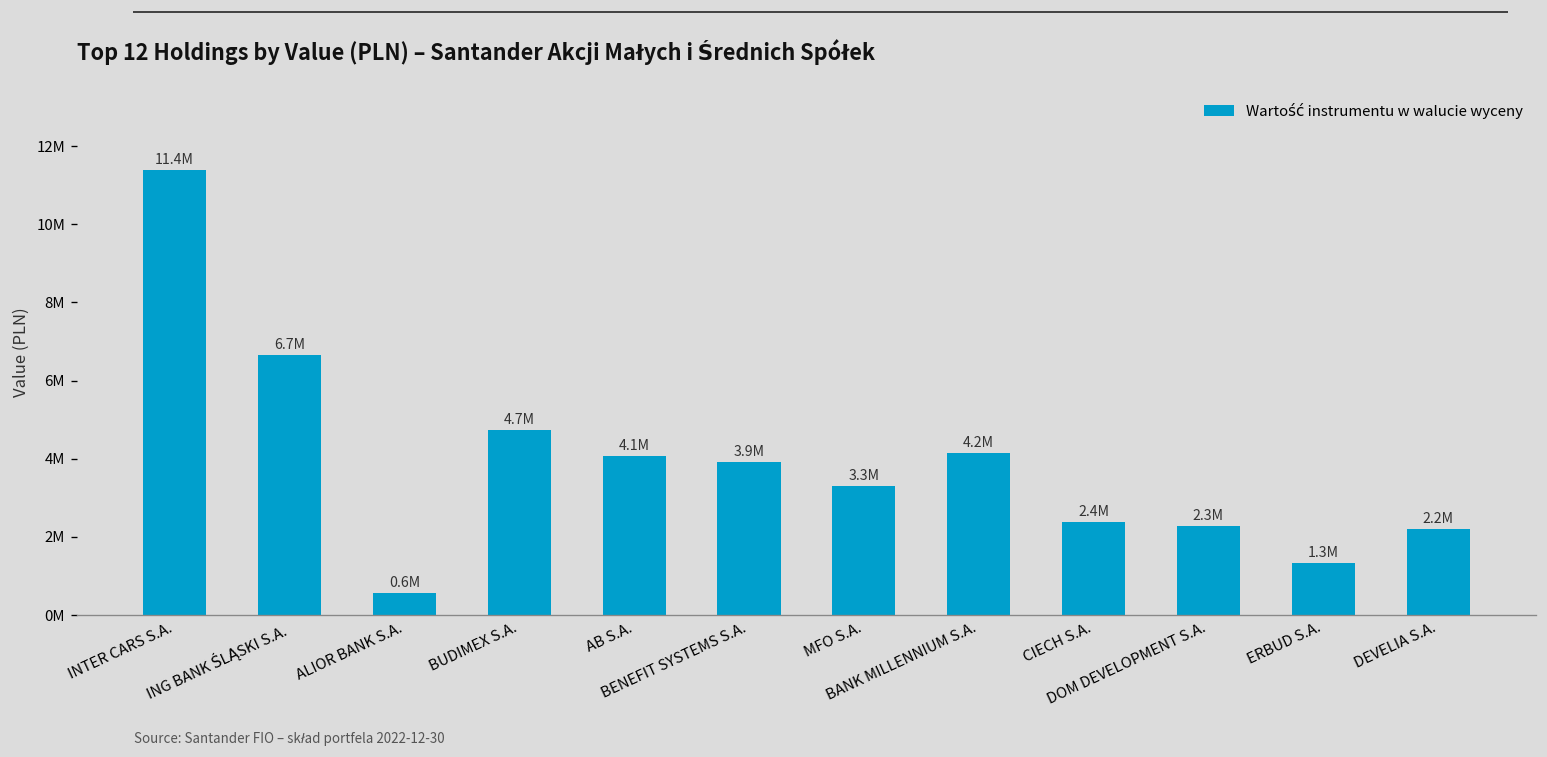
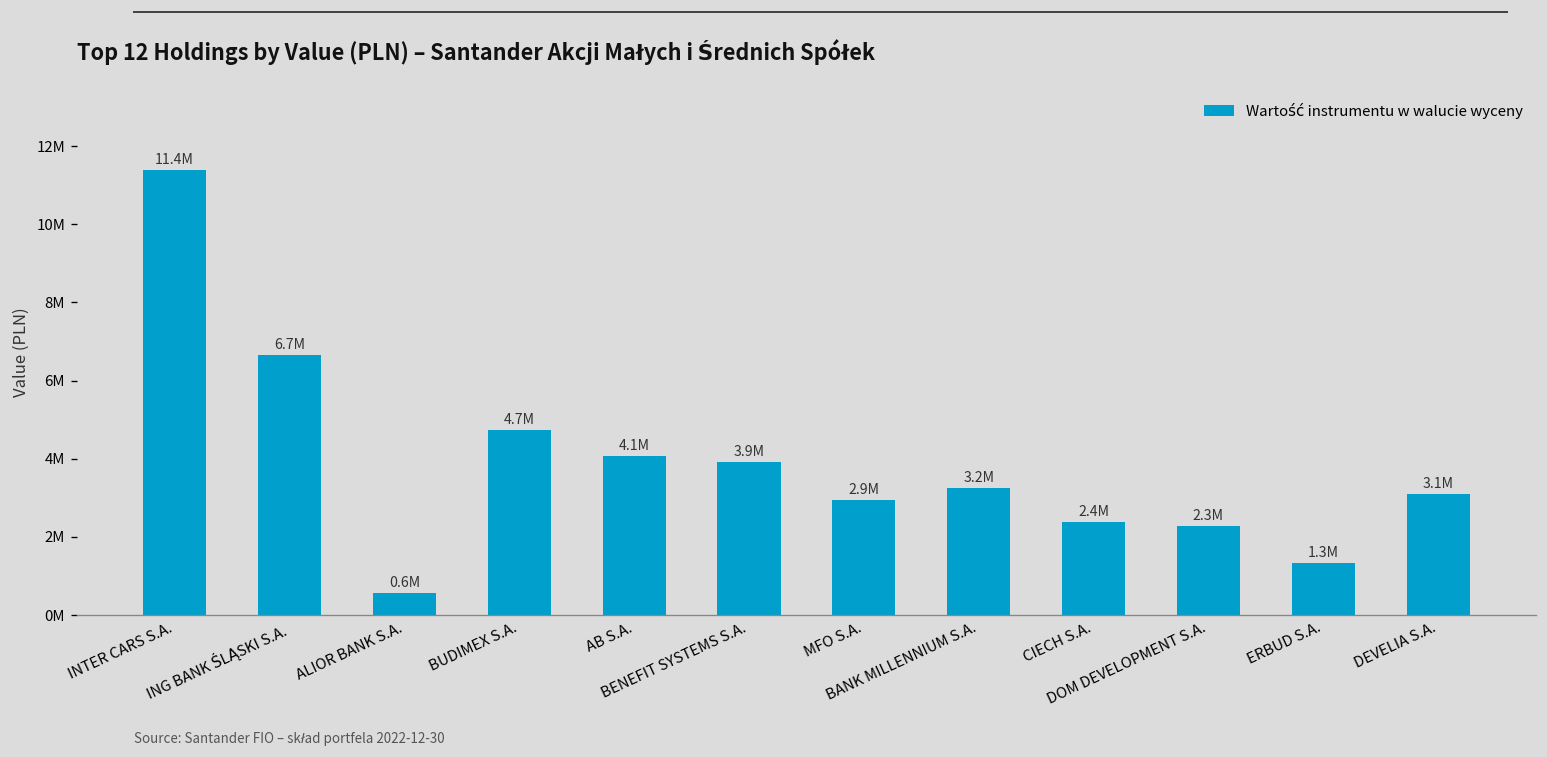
  {
    "INTER CARS S.A.": "11.4M",
    "ING BANK ŚLĄSKI S.A.": "6.7M",
    "ALIOR BANK S.A.": "0.6M",
    "BUDIMEX S.A.": "4.7M",
    "AB S.A.": "4.1M",
    "BENEFIT SYSTEMS S.A.": "3.9M",
-   "MFO S.A.": "3.3M",
-   "BANK MILLENNIUM S.A.": "4.2M",
+   "MFO S.A.": "2.9M",
+   "BANK MILLENNIUM S.A.": "3.2M",
    "CIECH S.A.": "2.4M",
    "DOM DEVELOPMENT S.A.": "2.3M",
    "ERBUD S.A.": "1.3M",
-   "DEVELIA S.A.": "2.2M"
+   "DEVELIA S.A.": "3.1M"
  }
